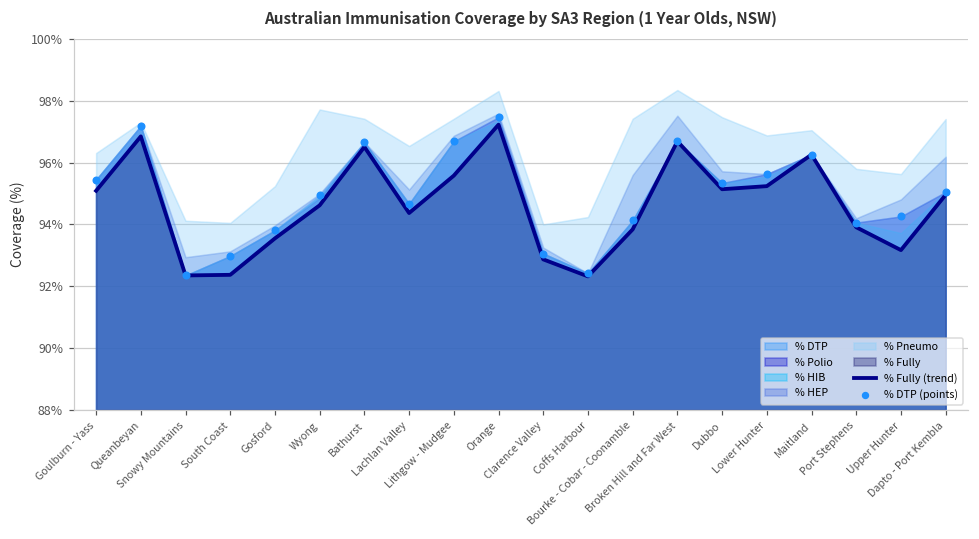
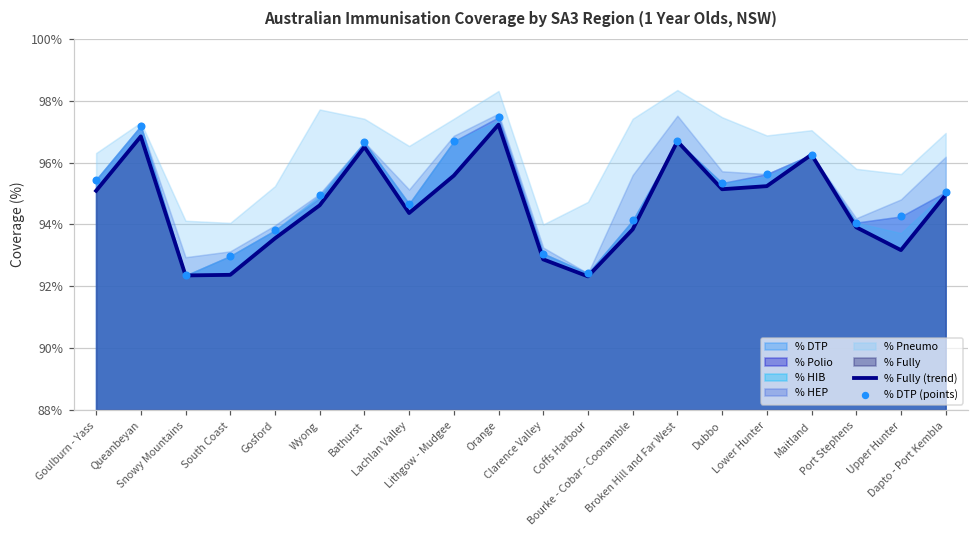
  {
    "% Pneumo": {
      "Goulburn - Yass": "96.3%",
      "Queanbeyan": "97.3%",
      "Snowy Mountains": "94.1%",
      "South Coast": "94.1%",
      "Gosford": "95.2%",
      "Wyong": "97.7%",
      "Bathurst": "97.4%",
      "Lachlan Valley": "96.5%",
      "Lithgow - Mudgee": "97.4%",
      "Orange": "98.3%",
      "Clarence Valley": "94.0%",
-     "Coffs Harbour": "94.2%",
+     "Coffs Harbour": "94.7%",
      "Bourke - Cobar - Coonamble": "97.4%",
      "Broken Hill and Far West": "98.4%",
      "Dubbo": "97.5%",
      "Lower Hunter": "96.9%",
      "Maitland": "97.1%",
      "Port Stephens": "95.8%",
      "Upper Hunter": "95.6%",
-     "Dapto - Port Kembla": "97.4%"
+     "Dapto - Port Kembla": "97.0%"
    }
  }
